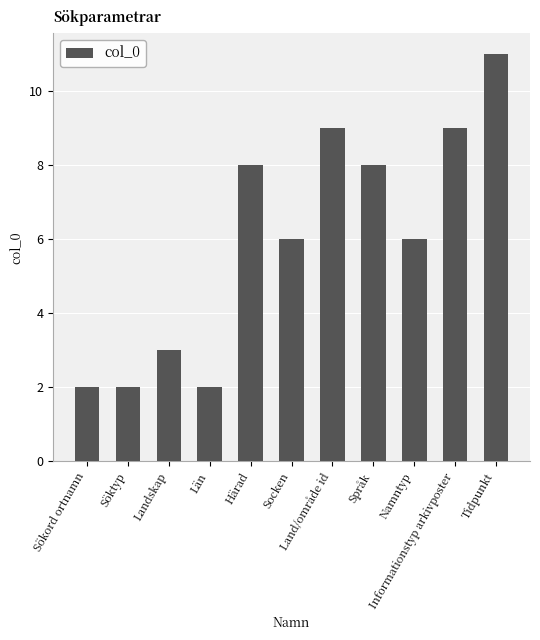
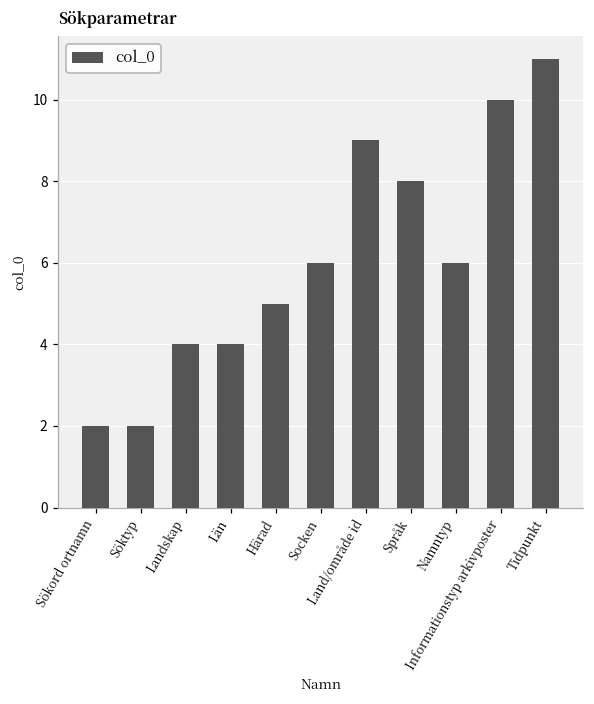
  {
    "Sökord ortnamn": 2,
    "Söktyp": 2,
-   "Landskap": 3,
-   "Län": 2,
-   "Härad": 8,
+   "Landskap": 4,
+   "Län": 4,
+   "Härad": 5,
    "Socken": 6,
    "Land/område id": 9,
    "Språk": 8,
    "Namntyp": 6,
-   "Informationstyp arkivposter": 9,
+   "Informationstyp arkivposter": 10,
    "Tidpunkt": 11
  }
